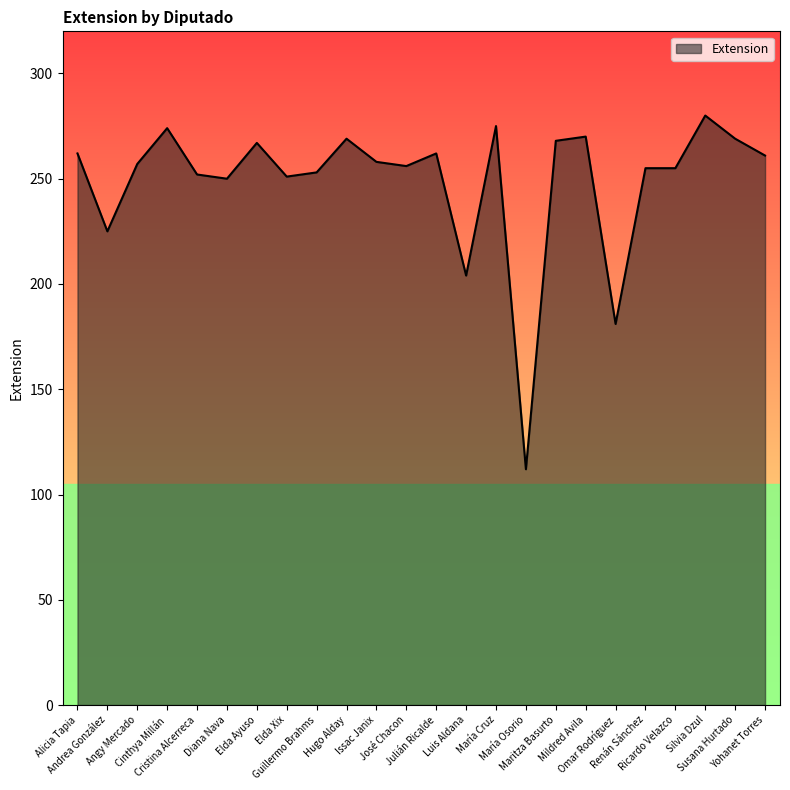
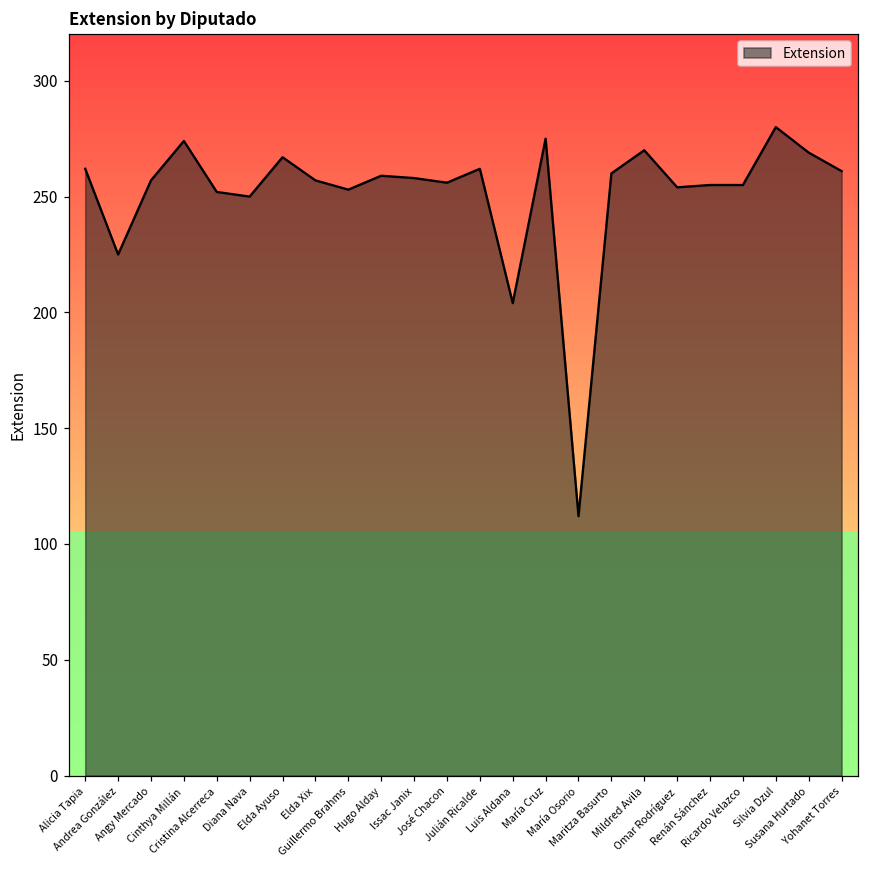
  {
    "Alicia Tapia": 262,
    "Andrea González": 225,
    "Angy Mercado": 257,
    "Cinthya Millán": 274,
    "Cristina Alcerreca": 252,
    "Diana Nava": 250,
    "Elda Ayuso": 267,
-   "Elda Xix": 251,
+   "Elda Xix": 257,
    "Guillermo Brahms": 253,
-   "Hugo Alday": 269,
+   "Hugo Alday": 259,
    "Issac Janix": 258,
    "José Chacon": 256,
    "Julián Ricalde": 262,
    "Luis Aldana": 204,
    "María Cruz": 275,
    "María Osorio": 112,
-   "Maritza Basurto": 268,
+   "Maritza Basurto": 260,
    "Mildred Avila": 270,
-   "Omar Rodríguez": 181,
+   "Omar Rodríguez": 254,
    "Renán Sánchez": 255,
    "Ricardo Velazco": 255,
    "Silvia Dzul": 280,
    "Susana Hurtado": 269,
    "Yohanet Torres": 261
  }
